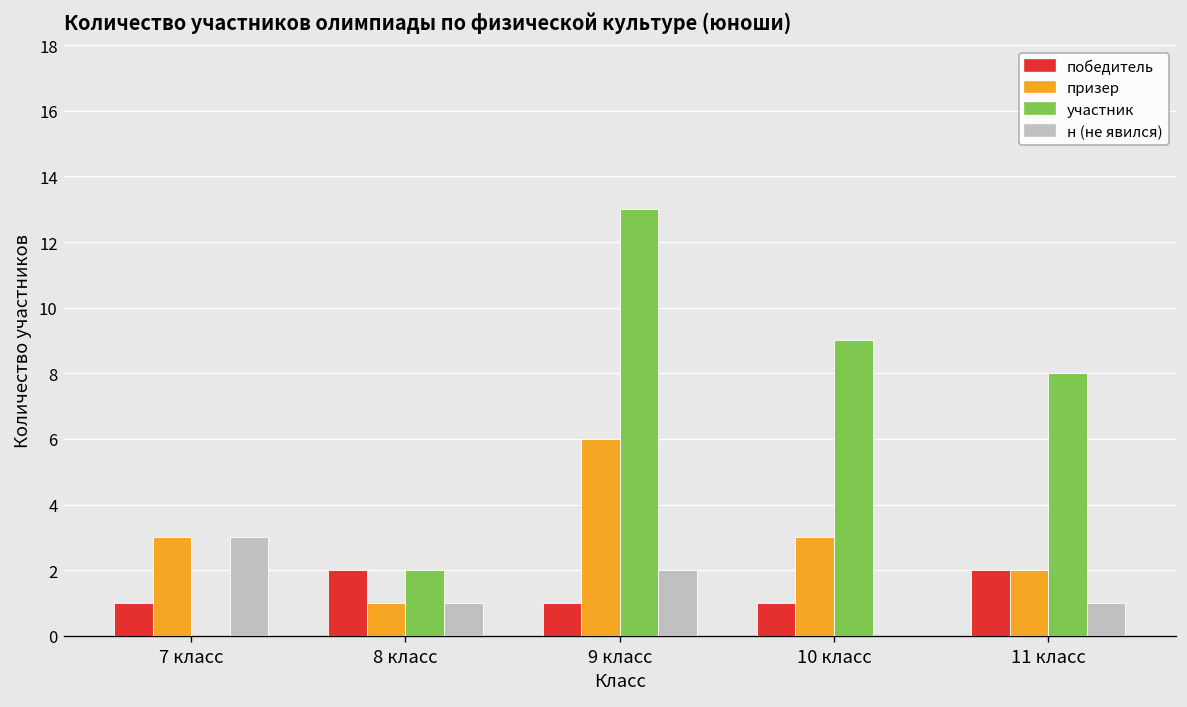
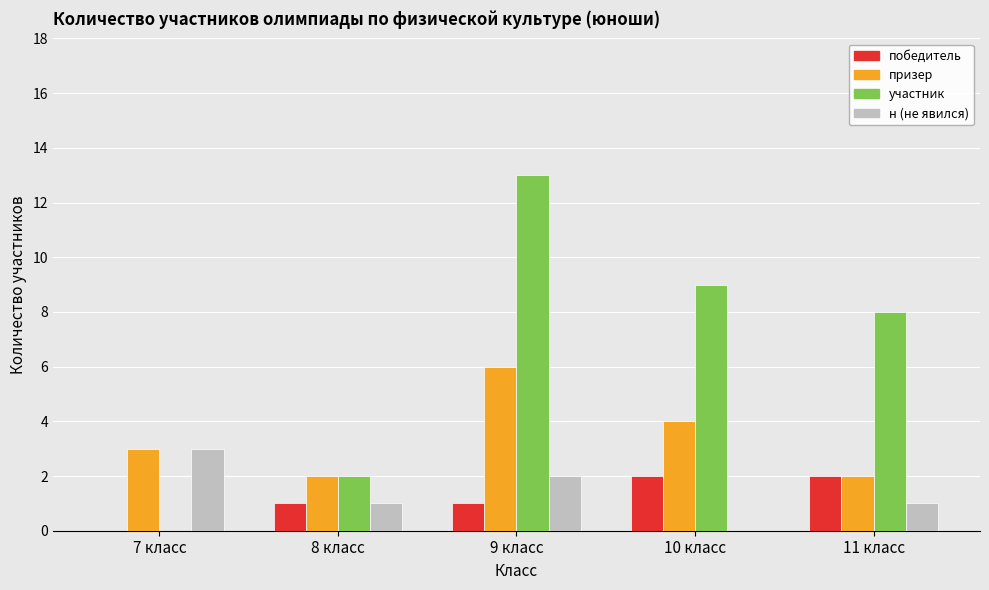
  {
    "победитель": {
-     "7 класс": 1,
-     "8 класс": 2,
+     "7 класс": 0,
+     "8 класс": 1,
      "9 класс": 1,
-     "10 класс": 1,
+     "10 класс": 2,
      "11 класс": 2
    },
    "призер": {
      "7 класс": 3,
-     "8 класс": 1,
+     "8 класс": 2,
      "9 класс": 6,
-     "10 класс": 3,
+     "10 класс": 4,
      "11 класс": 2
    },
    "участник": {
      "7 класс": 0,
      "8 класс": 2,
      "9 класс": 13,
      "10 класс": 9,
      "11 класс": 8
    }
  }
